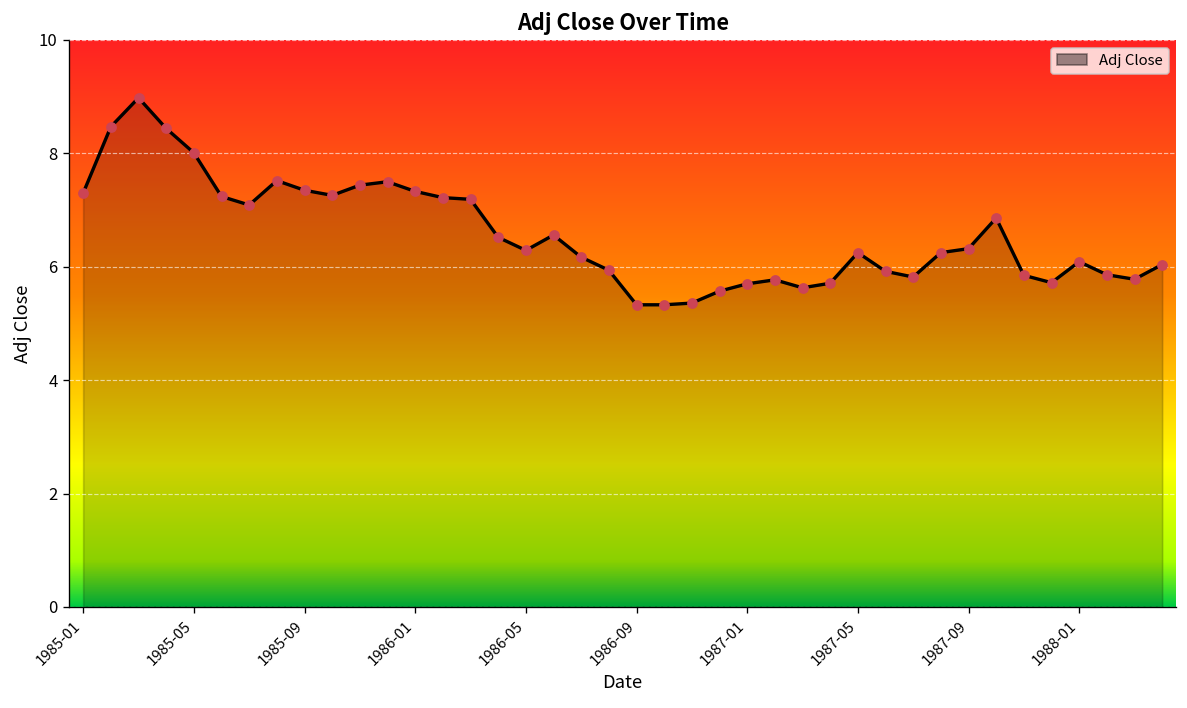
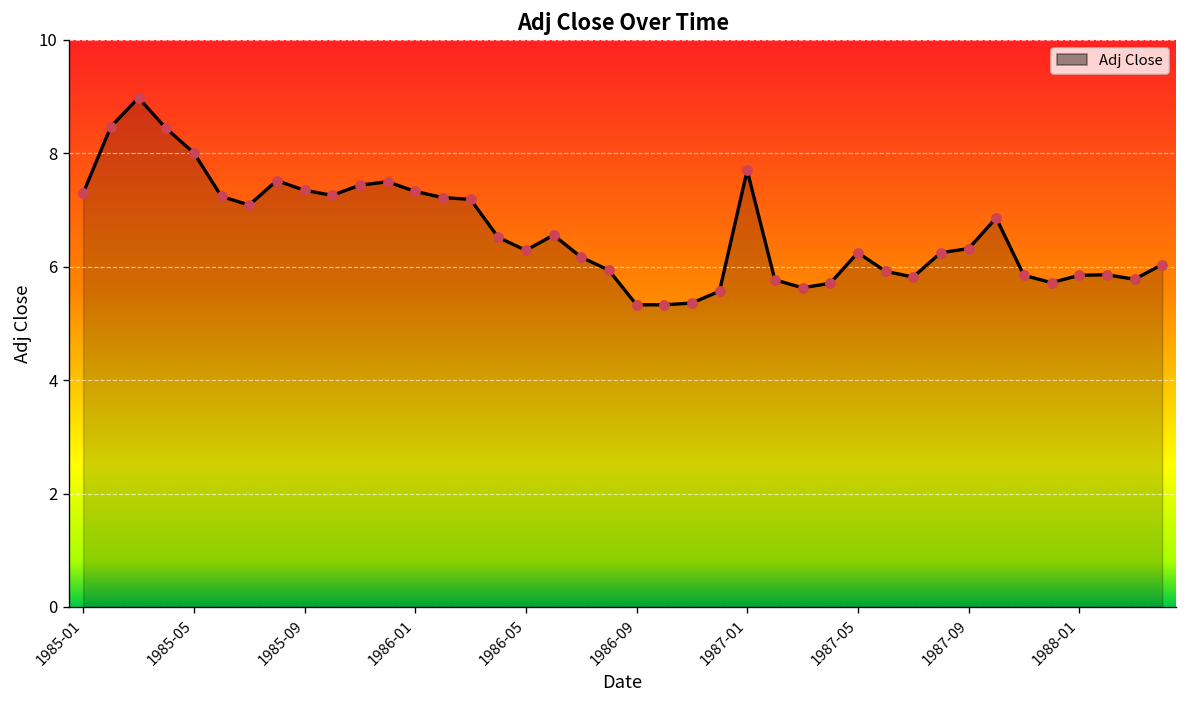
  {
    "1985-01": 7.3,
    "1985-05": 8.0,
    "1985-09": 7.4,
    "1986-01": 7.3,
    "1986-05": 6.3,
    "1986-09": 5.3,
-   "1987-01": 5.7,
+   "1987-01": 7.7,
    "1987-05": 6.3,
    "1987-09": 6.3,
-   "1988-01": 6.1
+   "1988-01": 5.9
  }
